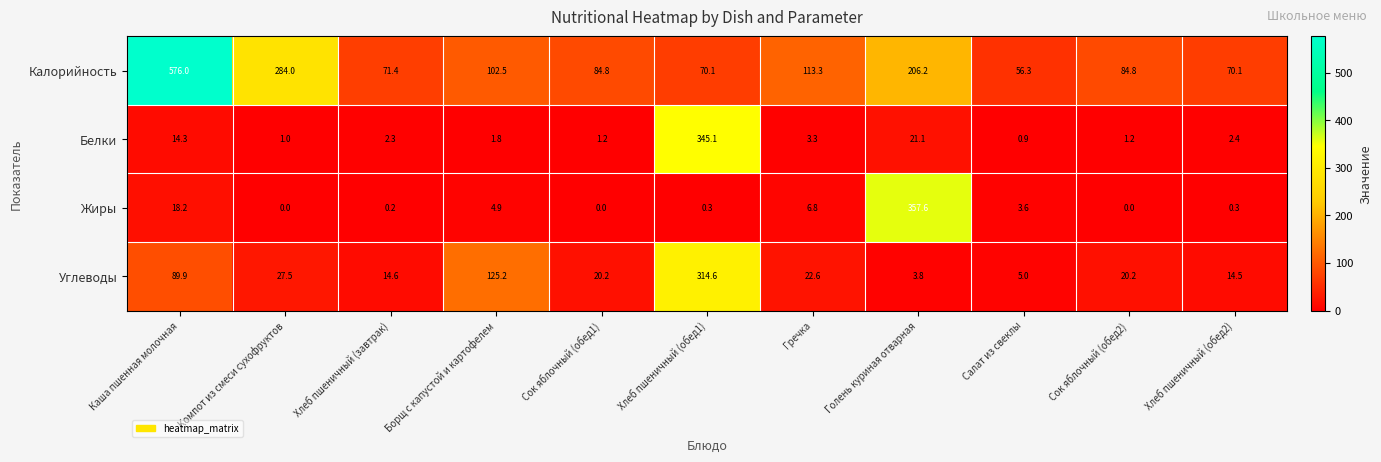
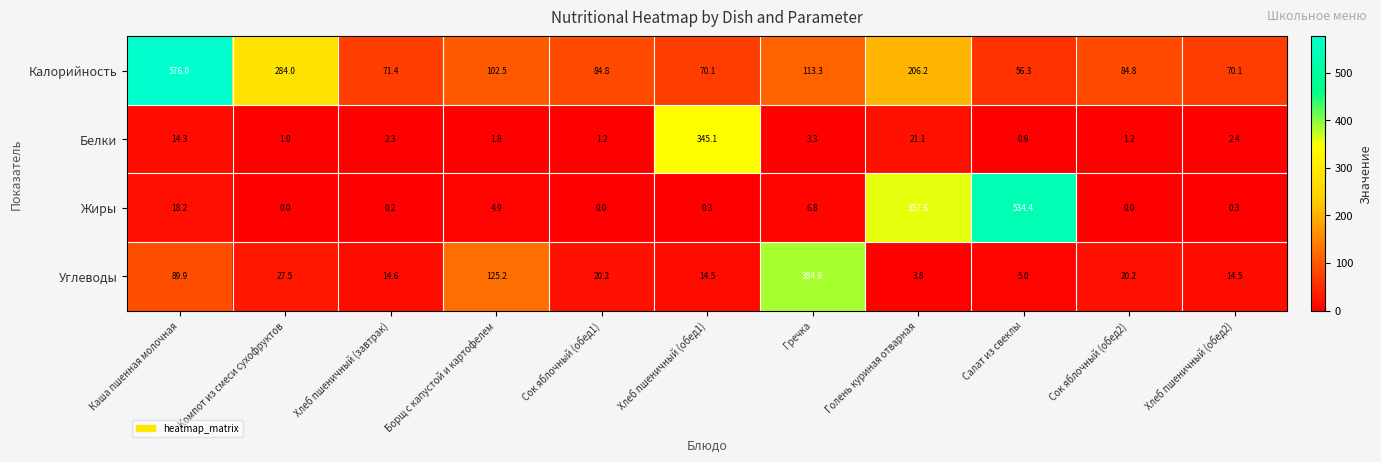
  {
    "Калорийность": {
      "Каша пшенная молочная": 576.0,
      "Компот из смеси сухофруктов": 284.0,
      "Хлеб пшеничный (завтрак)": 71.4,
      "Борщ с капустой и картофелем": 102.5,
      "Сок яблочный (обед1)": 84.8,
      "Хлеб пшеничный (обед1)": 70.1,
      "Гречка": 113.3,
      "Голень куриная отварная": 206.2,
      "Салат из свеклы": 56.3,
      "Сок яблочный (обед2)": 84.8,
      "Хлеб пшеничный (обед2)": 70.1
    },
    "Белки": {
      "Каша пшенная молочная": 14.3,
      "Компот из смеси сухофруктов": 1.0,
      "Хлеб пшеничный (завтрак)": 2.3,
      "Борщ с капустой и картофелем": 1.8,
      "Сок яблочный (обед1)": 1.2,
      "Хлеб пшеничный (обед1)": 345.1,
      "Гречка": 3.3,
      "Голень куриная отварная": 21.1,
      "Салат из свеклы": 0.9,
      "Сок яблочный (обед2)": 1.2,
      "Хлеб пшеничный (обед2)": 2.4
    },
    "Жиры": {
      "Каша пшенная молочная": 18.2,
      "Компот из смеси сухофруктов": 0.0,
      "Хлеб пшеничный (завтрак)": 0.2,
      "Борщ с капустой и картофелем": 4.9,
      "Сок яблочный (обед1)": 0.0,
      "Хлеб пшеничный (обед1)": 0.3,
      "Гречка": 6.8,
      "Голень куриная отварная": 357.6,
-     "Салат из свеклы": 3.6,
+     "Салат из свеклы": 534.4,
      "Сок яблочный (обед2)": 0.0,
      "Хлеб пшеничный (обед2)": 0.3
    },
    "Углеводы": {
      "Каша пшенная молочная": 89.9,
      "Компот из смеси сухофруктов": 27.5,
      "Хлеб пшеничный (завтрак)": 14.6,
      "Борщ с капустой и картофелем": 125.2,
      "Сок яблочный (обед1)": 20.2,
-     "Хлеб пшеничный (обед1)": 314.6,
-     "Гречка": 22.6,
+     "Хлеб пшеничный (обед1)": 14.5,
+     "Гречка": 384.9,
      "Голень куриная отварная": 3.8,
      "Салат из свеклы": 5.0,
      "Сок яблочный (обед2)": 20.2,
      "Хлеб пшеничный (обед2)": 14.5
    }
  }
